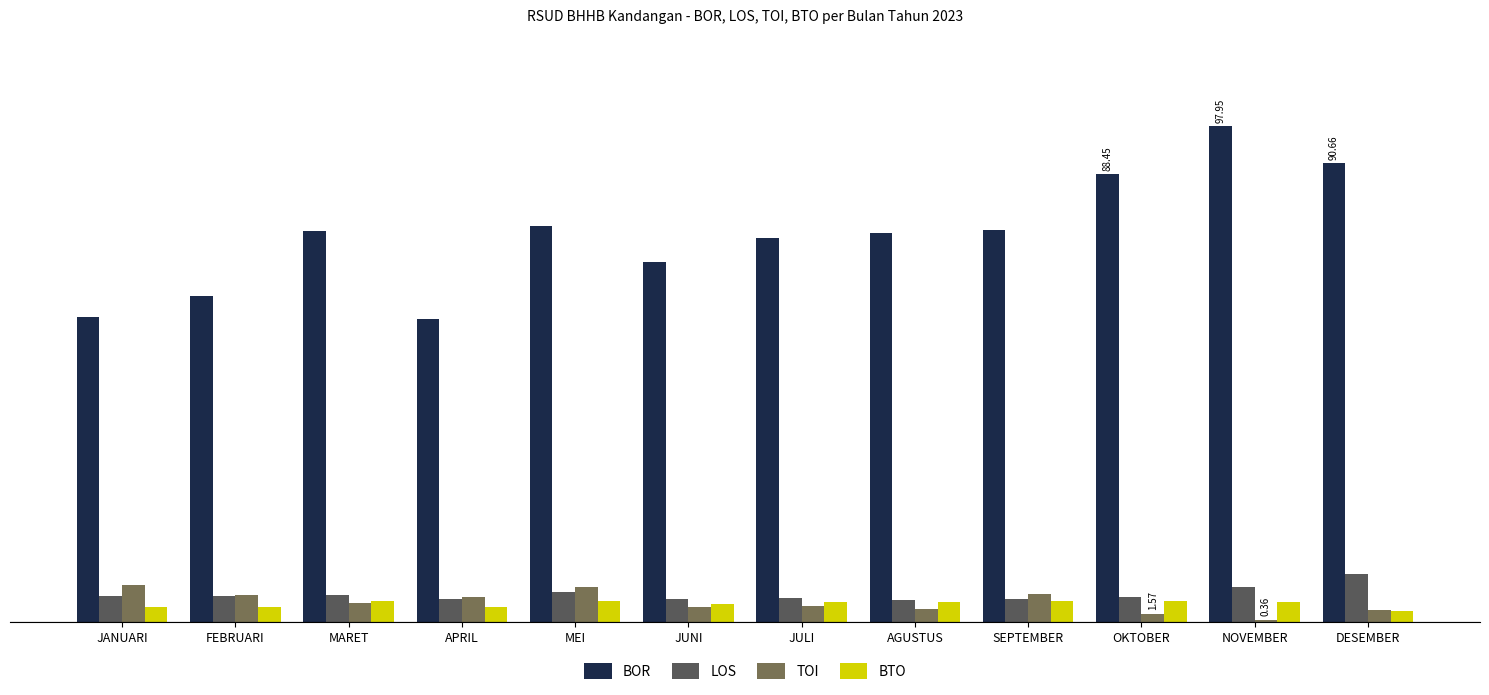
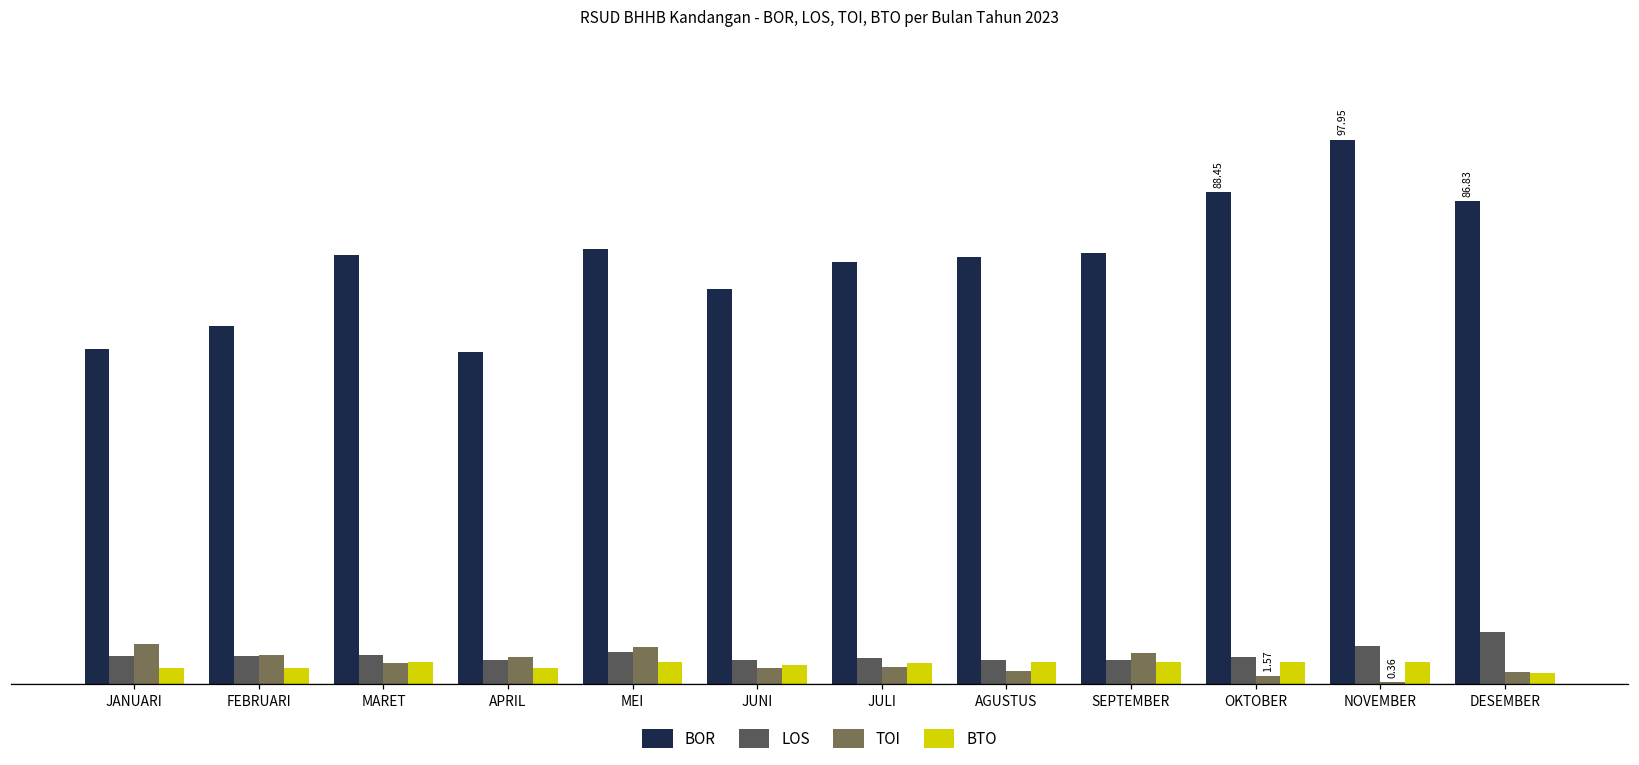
  {
    "BOR": {
      "OKTOBER": 88.45,
      "NOVEMBER": 97.95,
-     "DESEMBER": 90.66
+     "DESEMBER": 86.83
    }
  }
